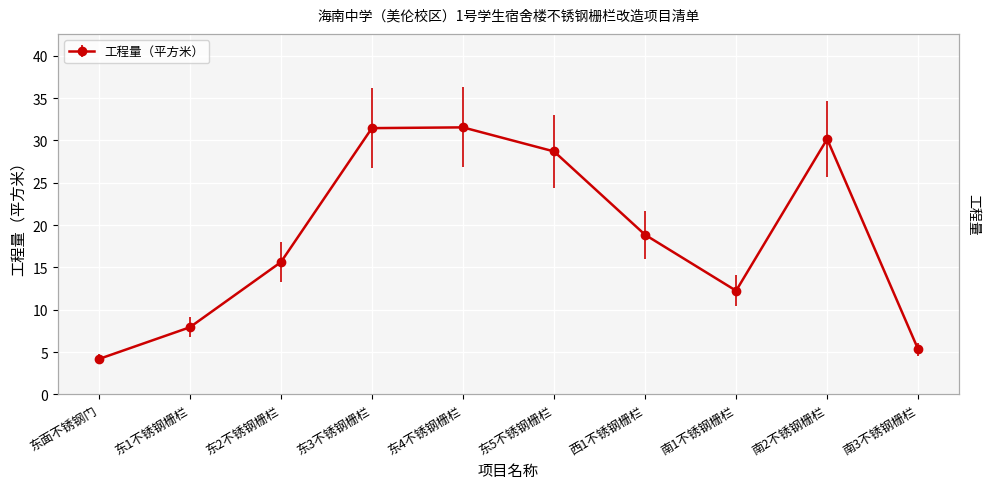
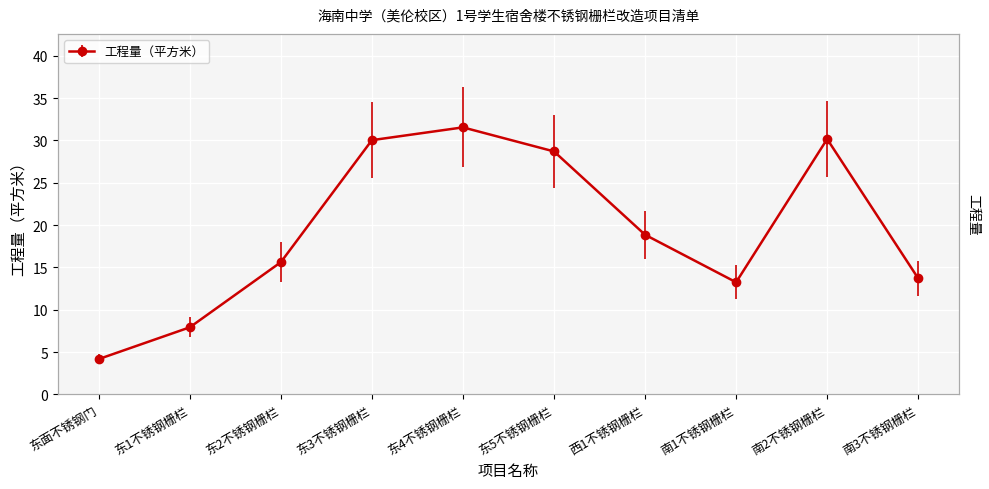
  {
    "东面不锈钢门": 4,
    "东1不锈钢栅栏": 8,
    "东2不锈钢栅栏": 16,
-   "东3不锈钢栅栏": 31,
+   "东3不锈钢栅栏": 30,
    "东4不锈钢栅栏": 32,
    "东5不锈钢栅栏": 29,
    "西1不锈钢栅栏": 19,
-   "南1不锈钢栅栏": 12,
+   "南1不锈钢栅栏": 13,
    "南2不锈钢栅栏": 30,
-   "南3不锈钢栅栏": 5
+   "南3不锈钢栅栏": 14
  }
